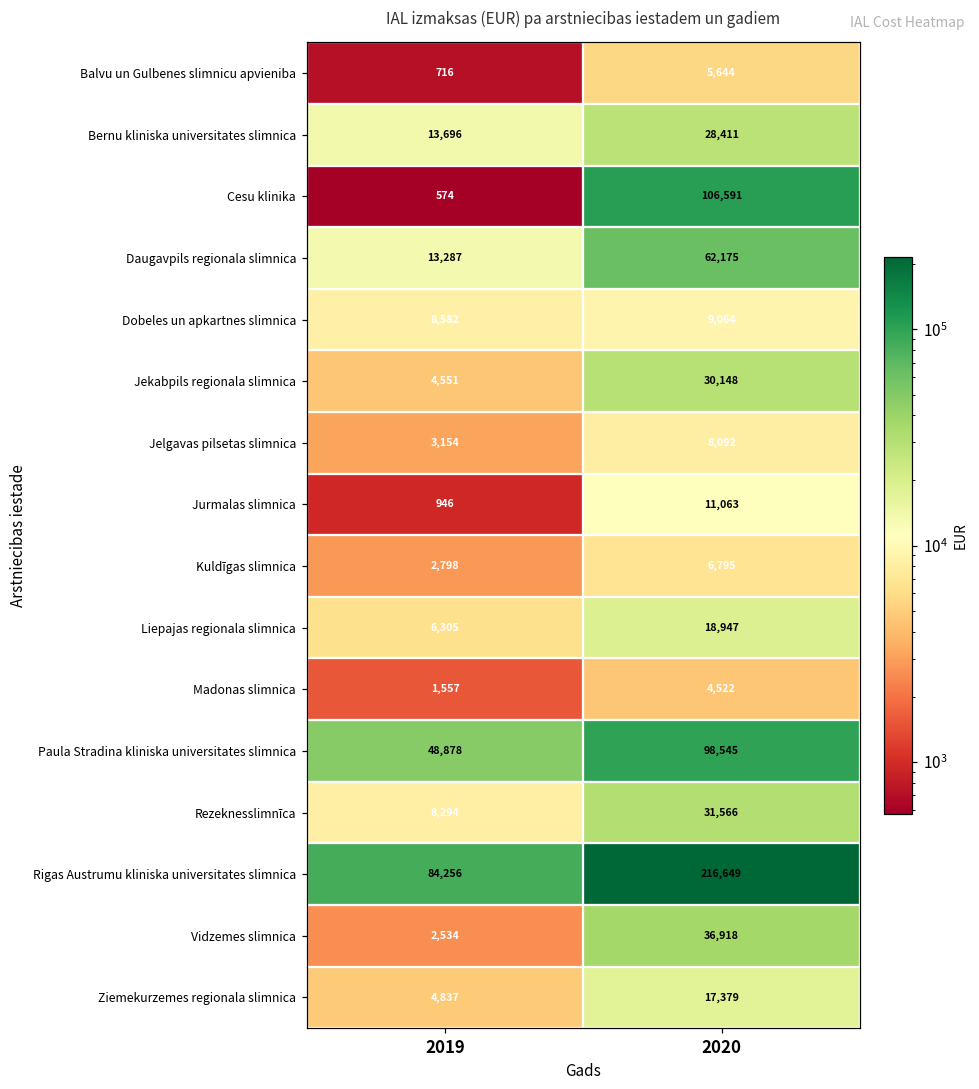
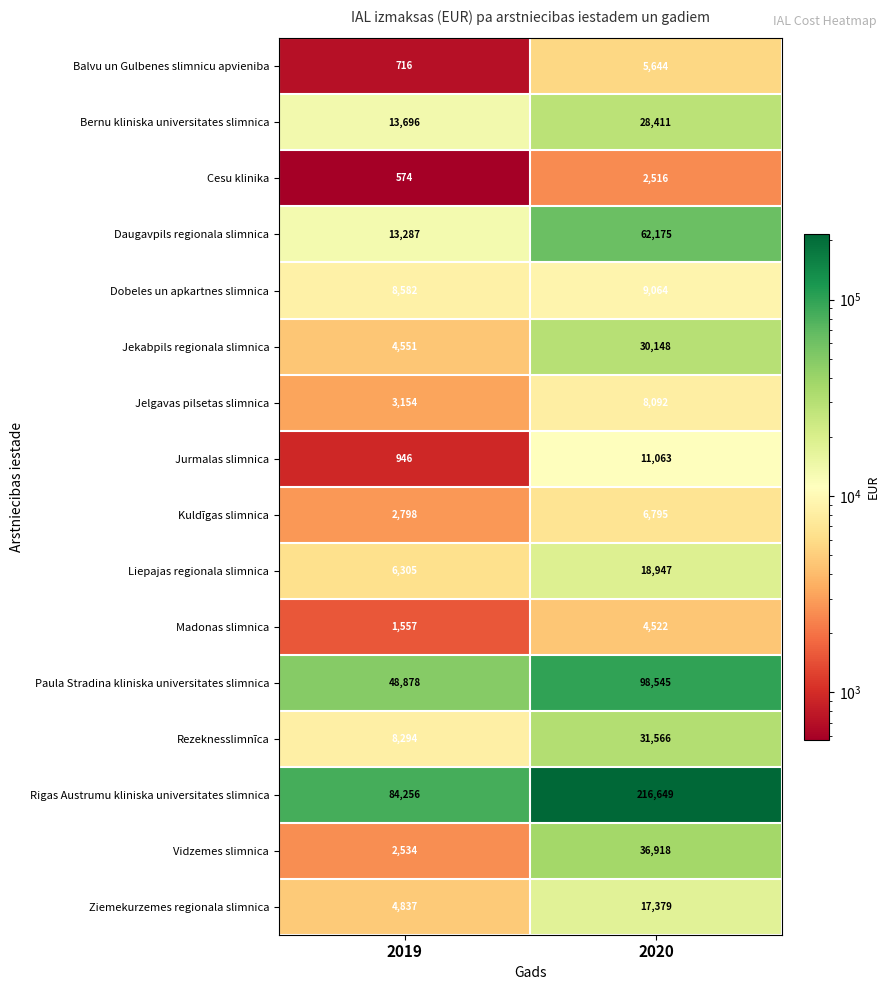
  {
    "Balvu un Gulbenes slimnicu apvieniba": {
      "2019": "716",
      "2020": "5,644"
    },
    "Bernu kliniska universitates slimnica": {
      "2019": "13,696",
      "2020": "28,411"
    },
    "Cesu klinika": {
      "2019": "574",
-     "2020": "106,591"
+     "2020": "2,516"
    },
    "Daugavpils regionala slimnica": {
      "2019": "13,287",
      "2020": "62,175"
    },
    "Dobeles un apkartnes slimnica": {
      "2019": "8,582",
      "2020": "9,064"
    },
    "Jekabpils regionala slimnica": {
      "2019": "4,551",
      "2020": "30,148"
    },
    "Jelgavas pilsetas slimnica": {
      "2019": "3,154",
      "2020": "8,092"
    },
    "Jurmalas slimnica": {
      "2019": "946",
      "2020": "11,063"
    },
    "Kuldīgas slimnica": {
      "2019": "2,798",
      "2020": "6,795"
    },
    "Liepajas regionala slimnica": {
      "2019": "6,305",
      "2020": "18,947"
    },
    "Madonas slimnica": {
      "2019": "1,557",
      "2020": "4,522"
    },
    "Paula Stradina kliniska universitates slimnica": {
      "2019": "48,878",
      "2020": "98,545"
    },
    "Rezeknesslimnīca": {
      "2019": "8,294",
      "2020": "31,566"
    },
    "Rigas Austrumu kliniska universitates slimnica": {
      "2019": "84,256",
      "2020": "216,649"
    },
    "Vidzemes slimnica": {
      "2019": "2,534",
      "2020": "36,918"
    },
    "Ziemekurzemes regionala slimnica": {
      "2019": "4,837",
      "2020": "17,379"
    }
  }
